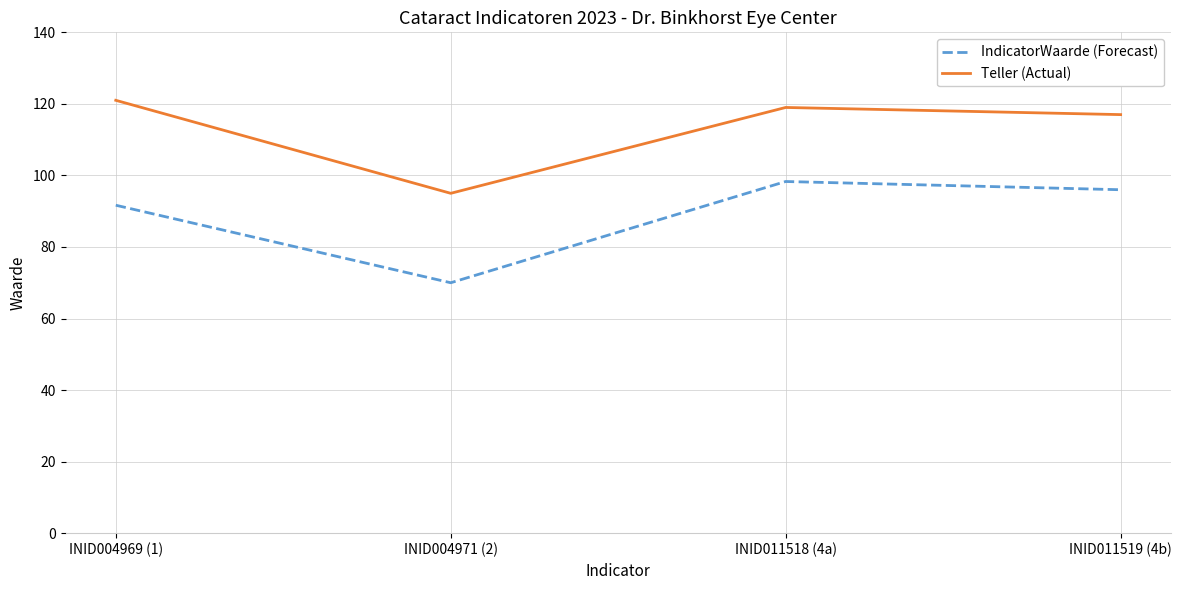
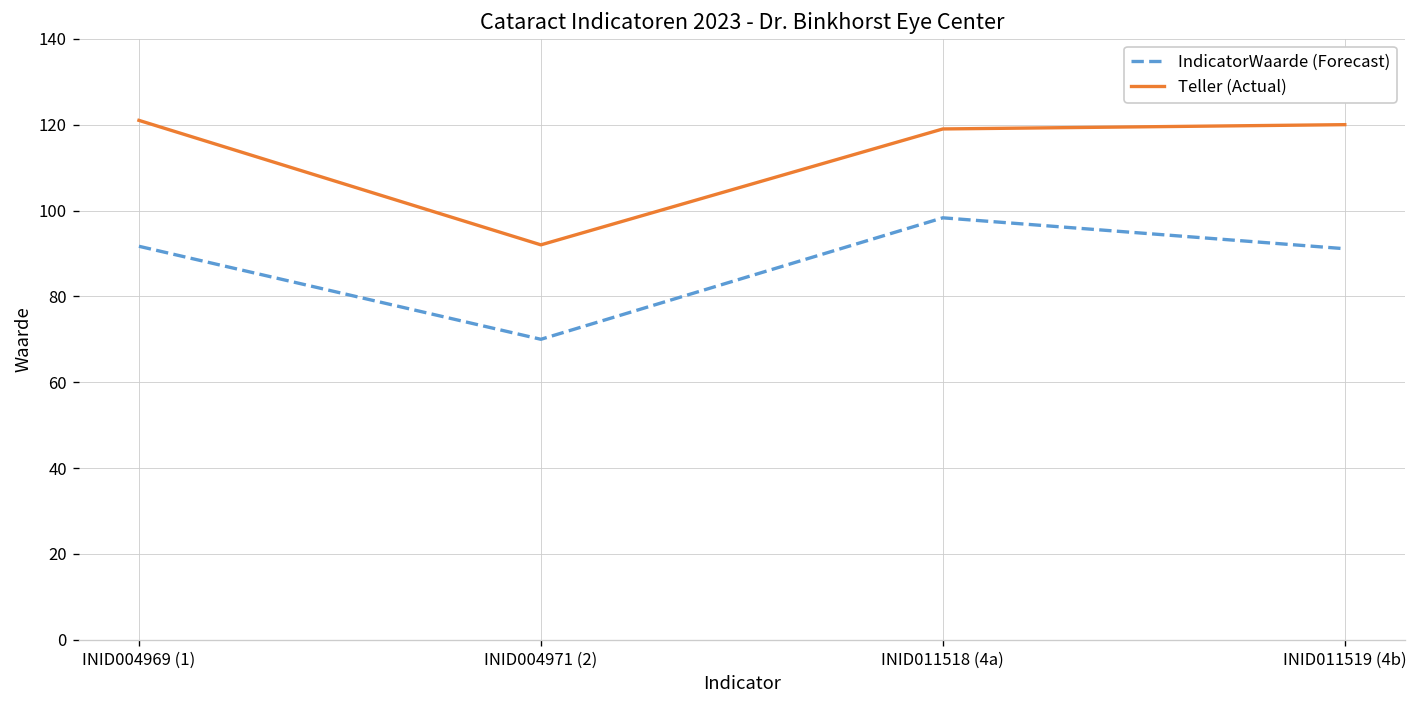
  {
    "IndicatorWaarde (Forecast)": {
      "INID004969 (1)": 92,
      "INID004971 (2)": 70,
      "INID011518 (4a)": 98,
-     "INID011519 (4b)": 96
+     "INID011519 (4b)": 91
    },
    "Teller (Actual)": {
      "INID004969 (1)": 121,
-     "INID004971 (2)": 95,
+     "INID004971 (2)": 92,
      "INID011518 (4a)": 119,
-     "INID011519 (4b)": 117
+     "INID011519 (4b)": 120
    }
  }
